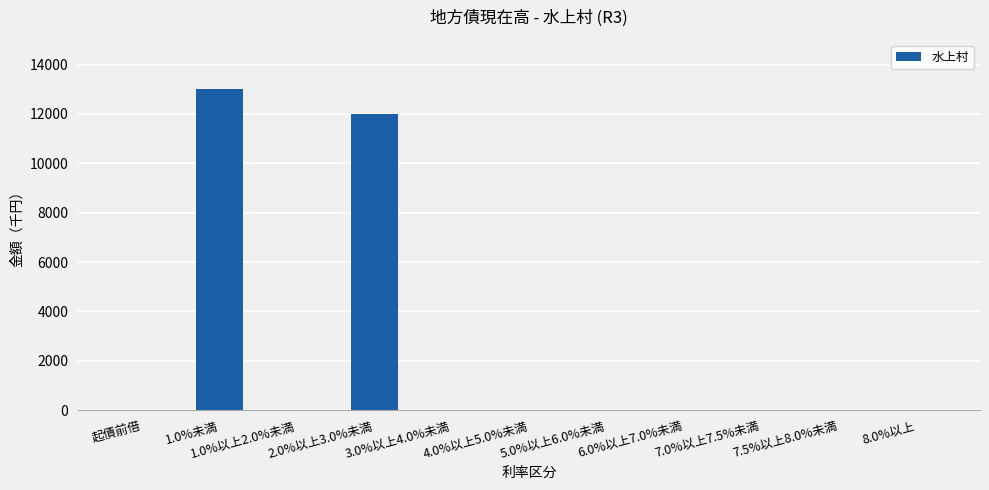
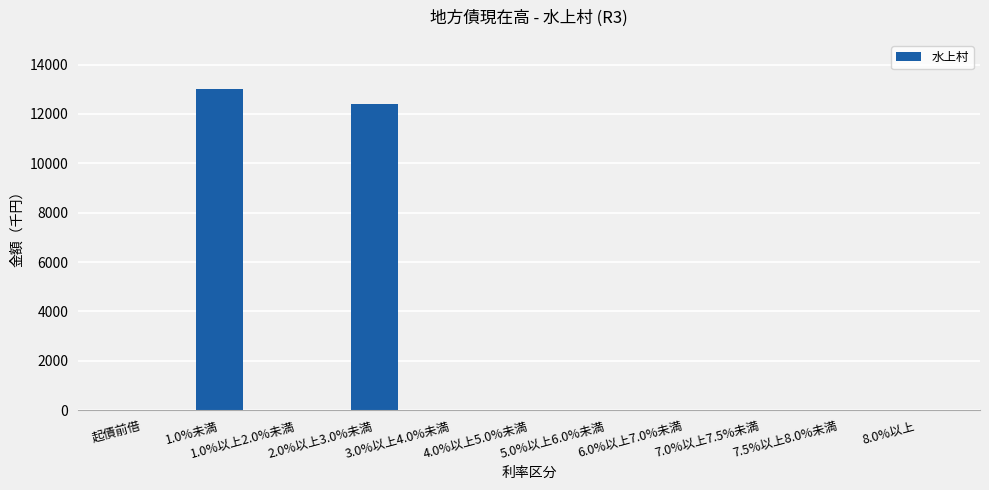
  {
    "起債前借": 0,
    "1.0%未満": 13000,
    "1.0%以上2.0%未満": 0,
-   "2.0%以上3.0%未満": 12000,
+   "2.0%以上3.0%未満": 12400,
    "3.0%以上4.0%未満": 0,
    "4.0%以上5.0%未満": 0,
    "5.0%以上6.0%未満": 0,
    "6.0%以上7.0%未満": 0,
    "7.0%以上7.5%未満": 0,
    "7.5%以上8.0%未満": 0,
    "8.0%以上": 0
  }
